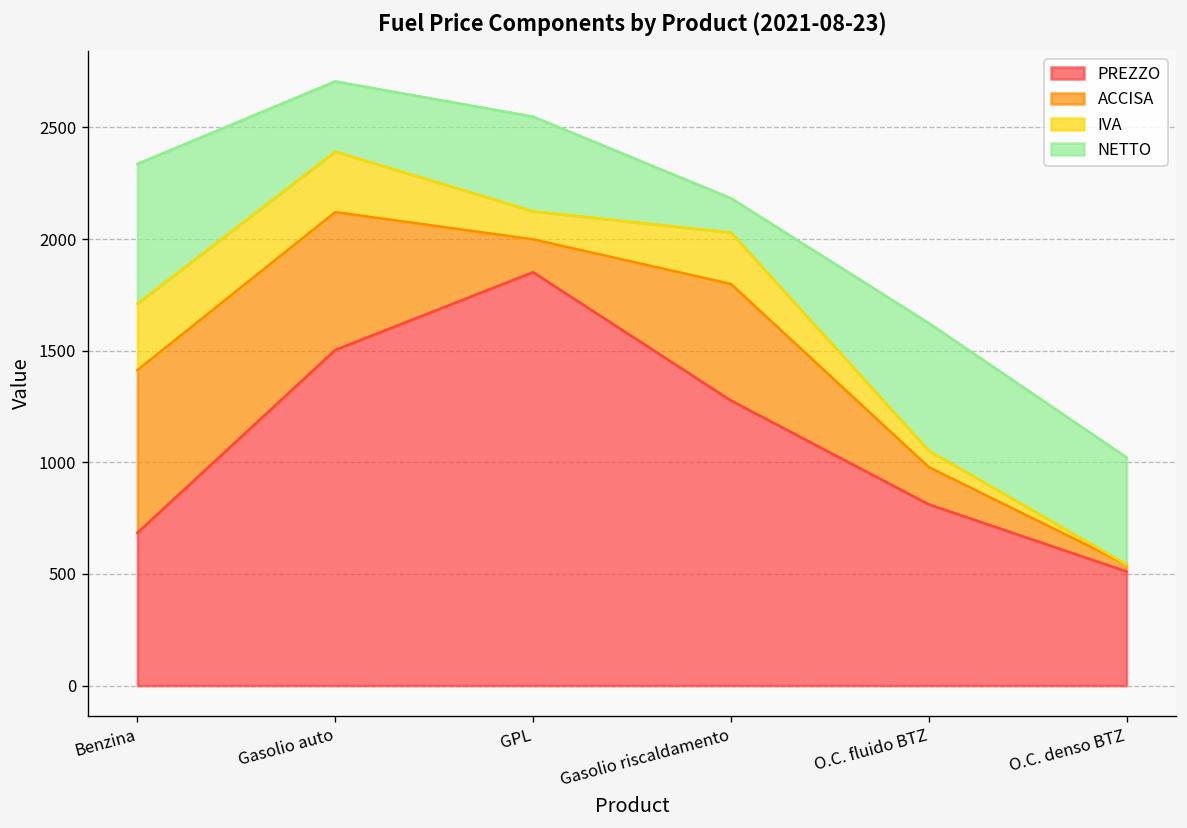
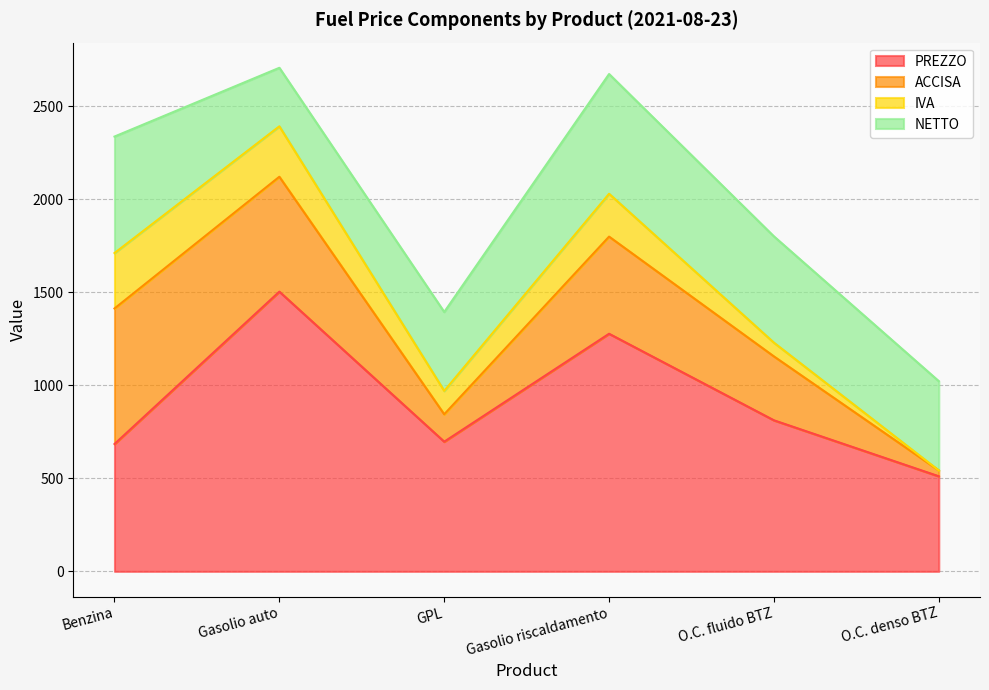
  {
    "PREZZO": {
      "Benzina": 680,
      "Gasolio auto": 1500,
-     "GPL": 1850,
+     "GPL": 700,
      "Gasolio riscaldamento": 1280,
      "O.C. fluido BTZ": 810,
      "O.C. denso BTZ": 510
    },
    "ACCISA": {
      "Benzina": 730,
      "Gasolio auto": 620,
      "GPL": 150,
      "Gasolio riscaldamento": 520,
-     "O.C. fluido BTZ": 170
+     "O.C. fluido BTZ": 340
    },
    "IVA": {
      "Benzina": 300,
      "Gasolio auto": 270,
      "GPL": 130,
      "Gasolio riscaldamento": 230,
      "O.C. fluido BTZ": 70
    },
    "NETTO": {
      "Benzina": 630,
      "Gasolio auto": 310,
      "GPL": 420,
-     "Gasolio riscaldamento": 150,
+     "Gasolio riscaldamento": 640,
      "O.C. fluido BTZ": 570,
      "O.C. denso BTZ": 480
    }
  }
